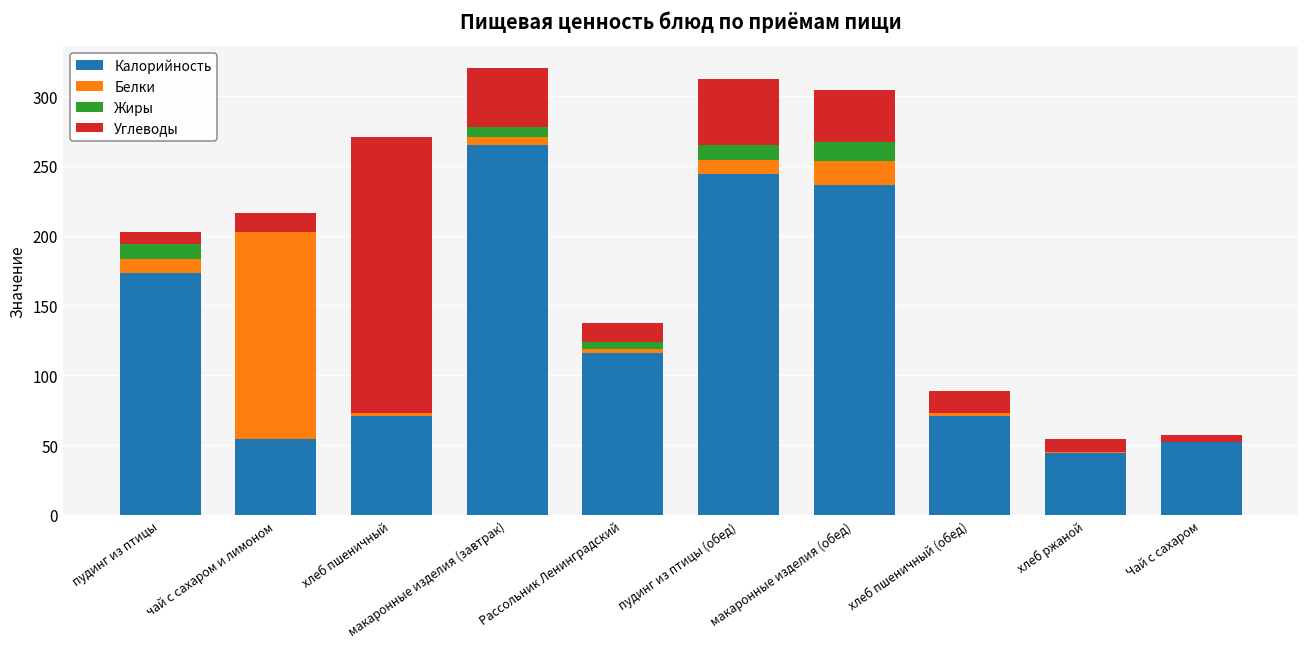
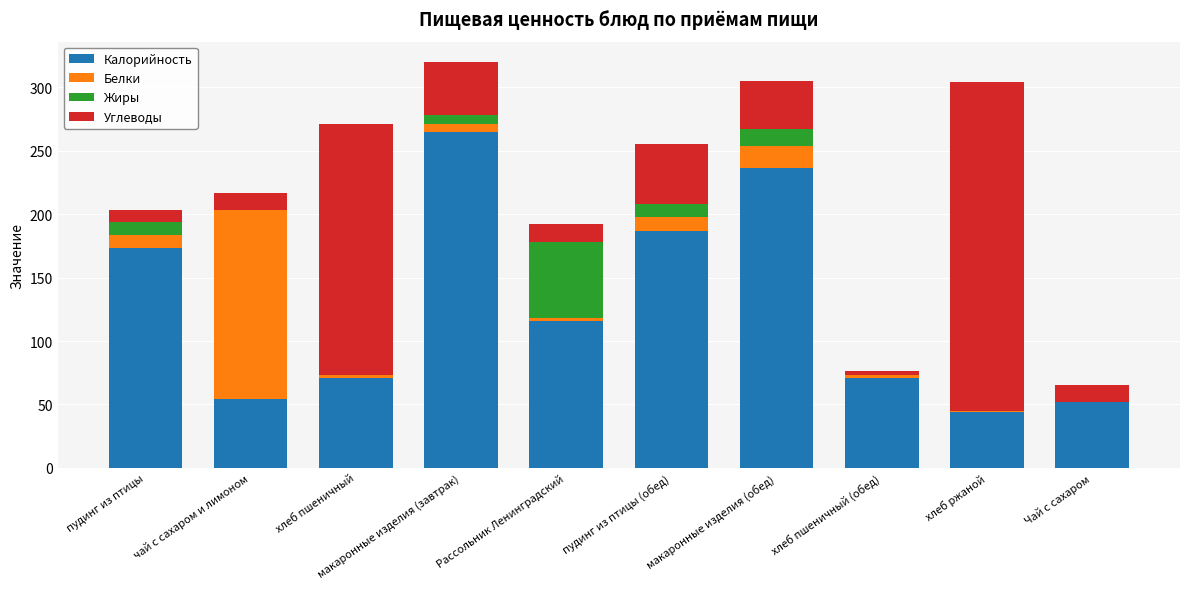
  {
    "Калорийность": {
      "пудинг из птицы": 173,
      "чай с сахаром и лимоном": 54,
      "хлеб пшеничный": 71,
      "макаронные изделия (завтрак)": 265,
      "Рассольник Ленинградский": 116,
-     "пудинг из птицы (обед)": 244,
+     "пудинг из птицы (обед)": 187,
      "макаронные изделия (обед)": 236,
      "хлеб пшеничный (обед)": 71,
      "хлеб ржаной": 44,
      "Чай с сахаром": 52
    },
    "Белки": {
      "пудинг из птицы": 11,
      "чай с сахаром и лимоном": 149,
      "хлеб пшеничный": 2,
      "макаронные изделия (завтрак)": 6,
      "Рассольник Ленинградский": 2,
      "пудинг из птицы (обед)": 11,
      "макаронные изделия (обед)": 18,
      "хлеб пшеничный (обед)": 2,
      "Чай с сахаром": 0
    },
    "Жиры": {
      "пудинг из птицы": 11,
      "чай с сахаром и лимоном": 0,
      "хлеб пшеничный": 0,
      "макаронные изделия (завтрак)": 7,
-     "Рассольник Ленинградский": 5,
+     "Рассольник Ленинградский": 60,
      "пудинг из птицы (обед)": 11,
      "макаронные изделия (обед)": 13,
      "хлеб пшеничный (обед)": 0,
      "хлеб ржаной": 0,
      "Чай с сахаром": 0
    },
    "Углеводы": {
      "пудинг из птицы": 9,
      "чай с сахаром и лимоном": 14,
      "хлеб пшеничный": 198,
      "макаронные изделия (завтрак)": 42,
      "Рассольник Ленинградский": 14,
      "пудинг из птицы (обед)": 47,
      "макаронные изделия (обед)": 38,
-     "хлеб пшеничный (обед)": 16,
-     "хлеб ржаной": 9,
-     "Чай с сахаром": 5
+     "хлеб пшеничный (обед)": 3,
+     "хлеб ржаной": 259,
+     "Чай с сахаром": 13
    }
  }
